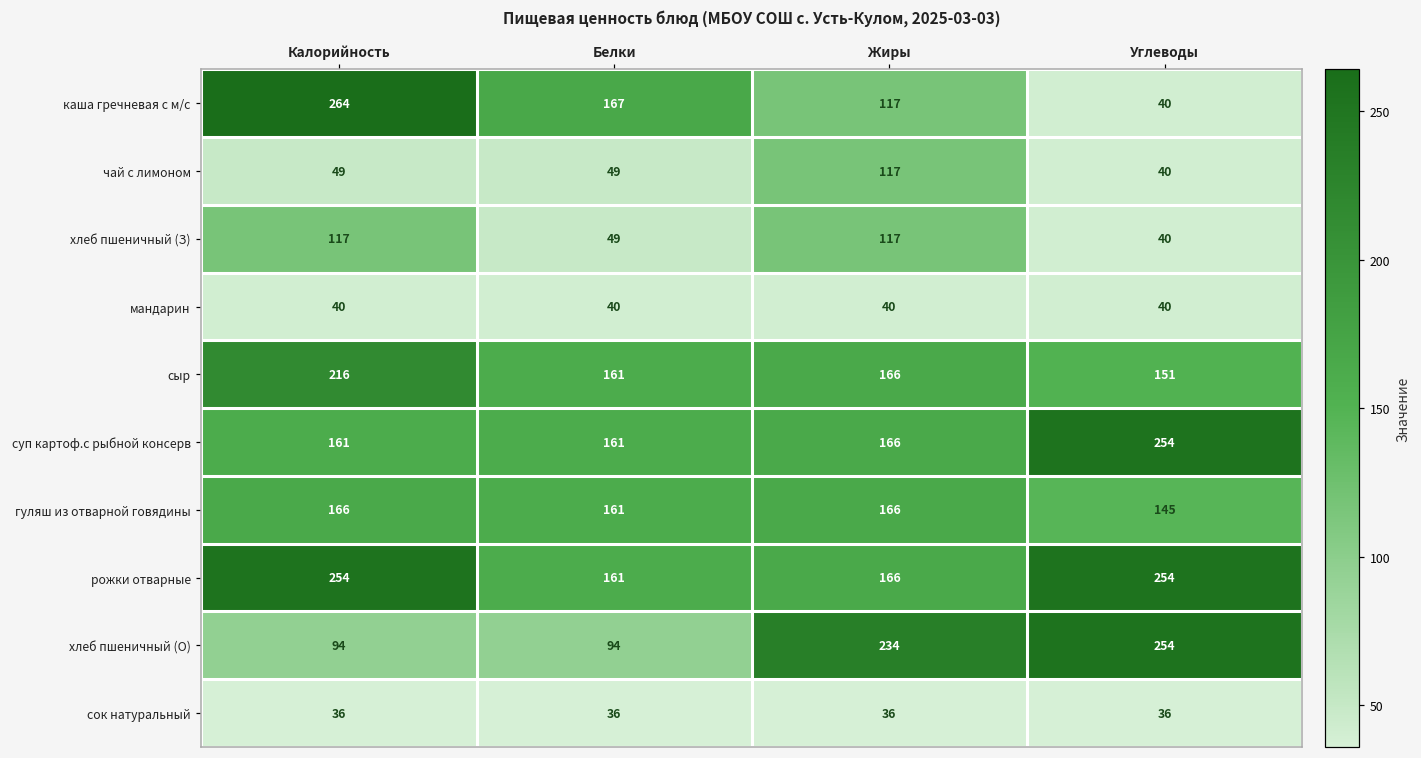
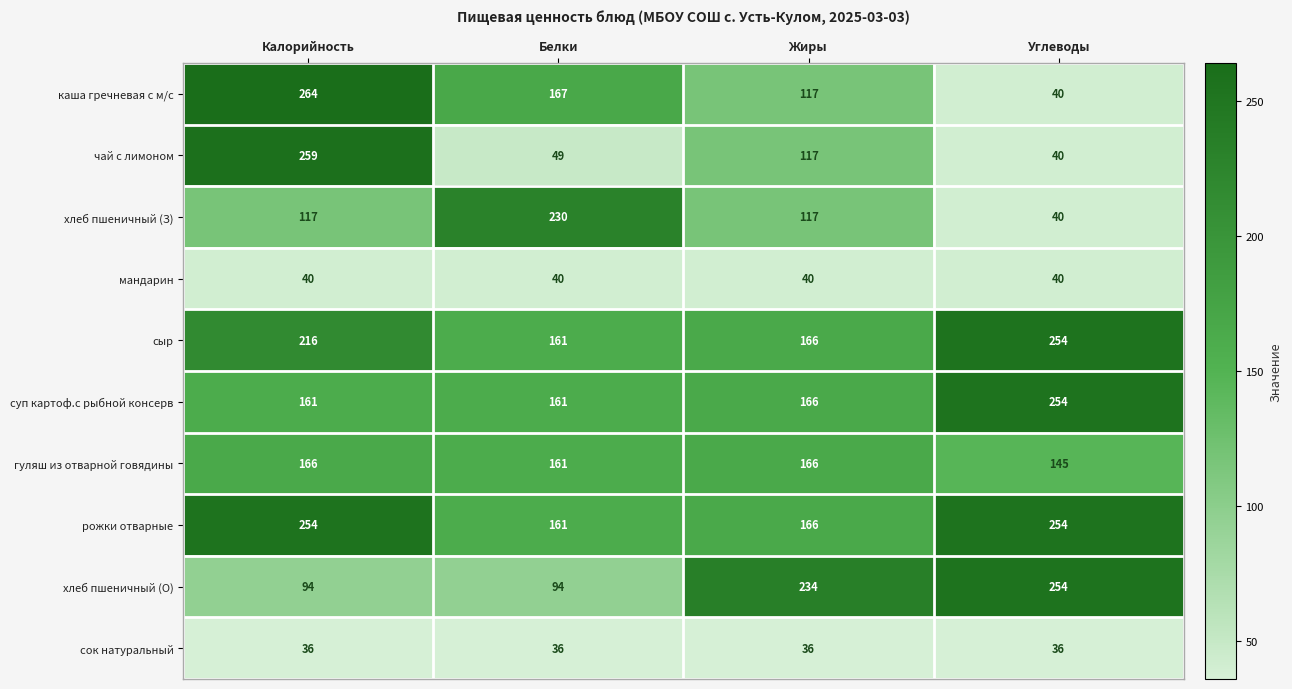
  {
    "каша гречневая с м/с": {
      "Калорийность": 264,
      "Белки": 167,
      "Жиры": 117,
      "Углеводы": 40
    },
    "чай с лимоном": {
-     "Калорийность": 49,
+     "Калорийность": 259,
      "Белки": 49,
      "Жиры": 117,
      "Углеводы": 40
    },
    "хлеб пшеничный (З)": {
      "Калорийность": 117,
-     "Белки": 49,
+     "Белки": 230,
      "Жиры": 117,
      "Углеводы": 40
    },
    "мандарин": {
      "Калорийность": 40,
      "Белки": 40,
      "Жиры": 40,
      "Углеводы": 40
    },
    "сыр": {
      "Калорийность": 216,
      "Белки": 161,
      "Жиры": 166,
-     "Углеводы": 151
+     "Углеводы": 254
    },
    "суп картоф.с рыбной консерв": {
      "Калорийность": 161,
      "Белки": 161,
      "Жиры": 166,
      "Углеводы": 254
    },
    "гуляш из отварной говядины": {
      "Калорийность": 166,
      "Белки": 161,
      "Жиры": 166,
      "Углеводы": 145
    },
    "рожки отварные": {
      "Калорийность": 254,
      "Белки": 161,
      "Жиры": 166,
      "Углеводы": 254
    },
    "хлеб пшеничный (О)": {
      "Калорийность": 94,
      "Белки": 94,
      "Жиры": 234,
      "Углеводы": 254
    },
    "сок натуральный": {
      "Калорийность": 36,
      "Белки": 36,
      "Жиры": 36,
      "Углеводы": 36
    }
  }
